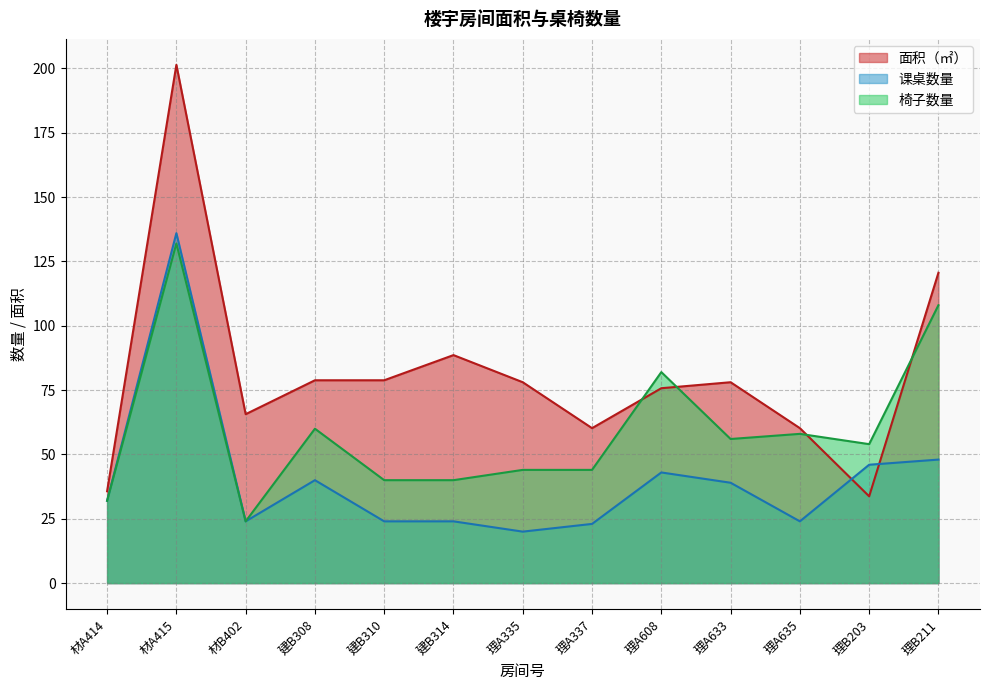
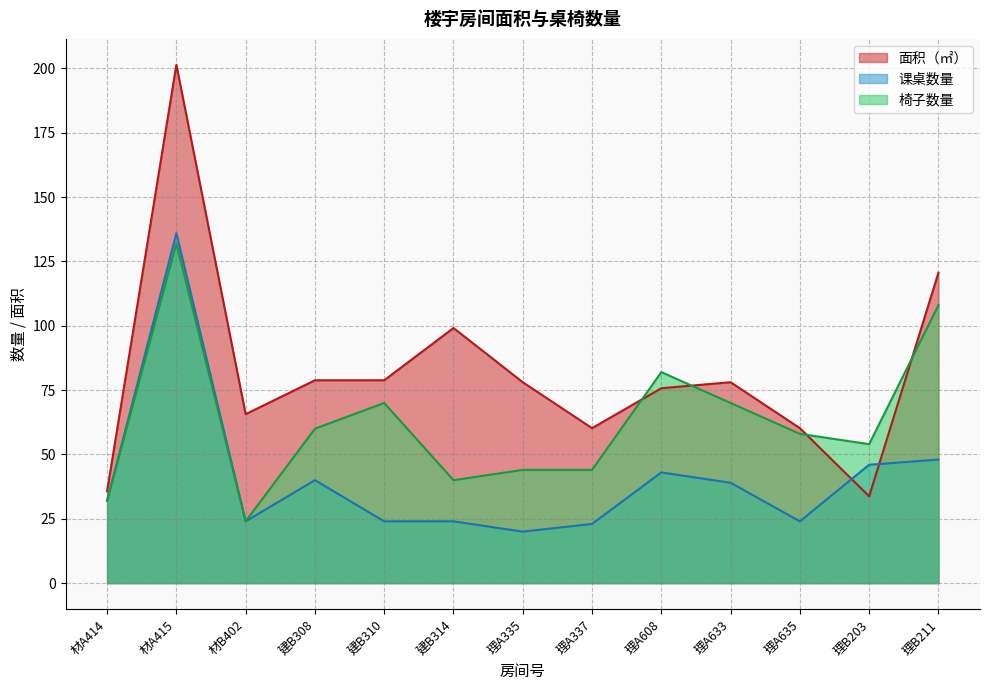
  {
    "面积（㎡）": {
      "材A414": 36,
      "材A415": 201,
      "材B402": 66,
      "建B308": 79,
      "建B310": 79,
-     "建B314": 89,
+     "建B314": 99,
      "理A335": 78,
      "理A337": 60,
      "理A608": 76,
      "理A633": 78,
      "理A635": 60,
      "理B203": 34,
      "理B211": 121
    },
    "课桌数量": {
      "材A415": 136,
      "建B308": 40,
      "建B310": 24,
      "建B314": 24,
      "理A335": 20,
      "理A337": 23,
      "理A608": 43,
      "理A633": 39,
      "理A635": 24,
      "理B203": 46,
      "理B211": 48
    },
    "椅子数量": {
      "材A415": 132,
      "建B308": 60,
-     "建B310": 40,
+     "建B310": 70,
      "建B314": 40,
      "理A335": 44,
      "理A337": 44,
      "理A608": 82,
-     "理A633": 56,
+     "理A633": 70,
      "理A635": 58,
      "理B203": 54,
      "理B211": 108
    }
  }
